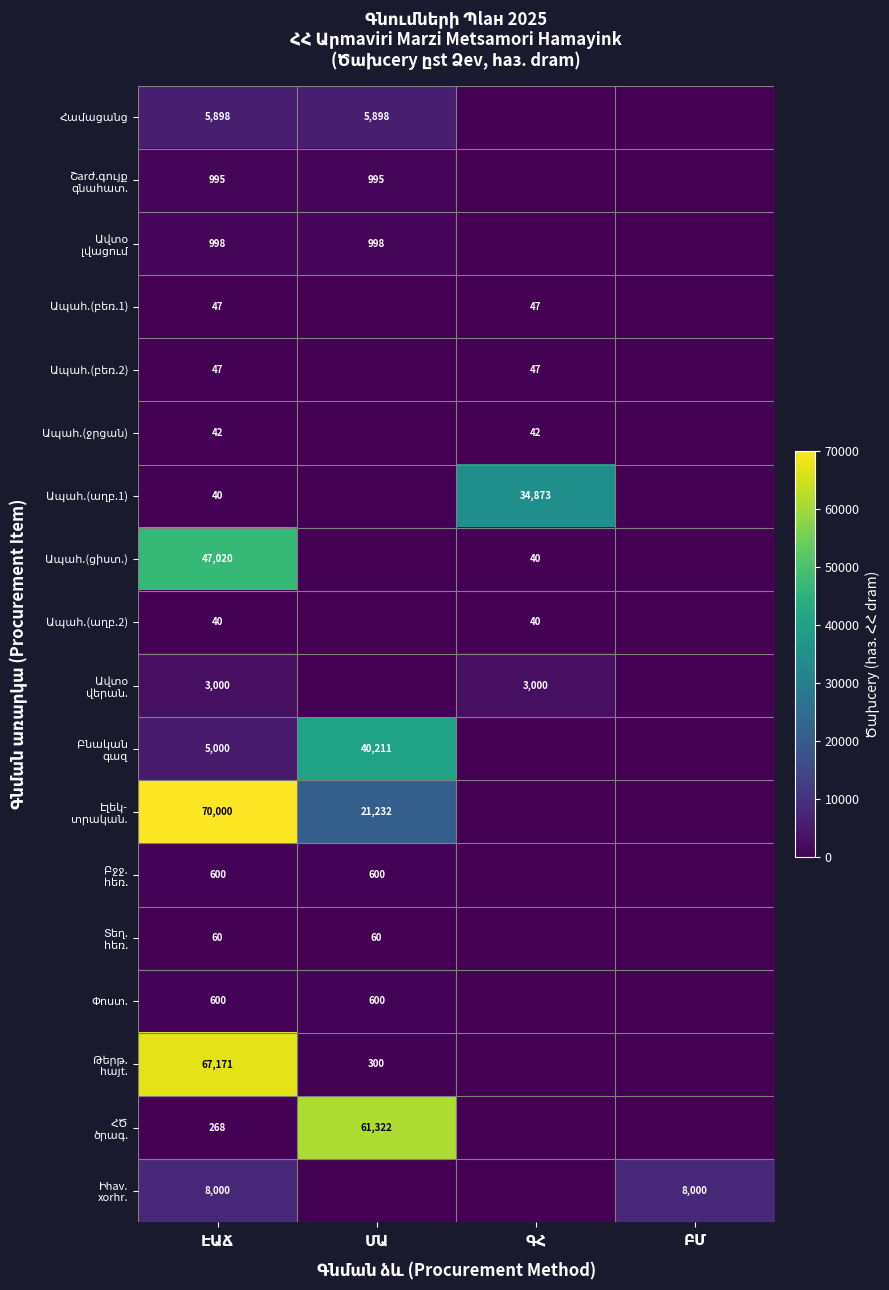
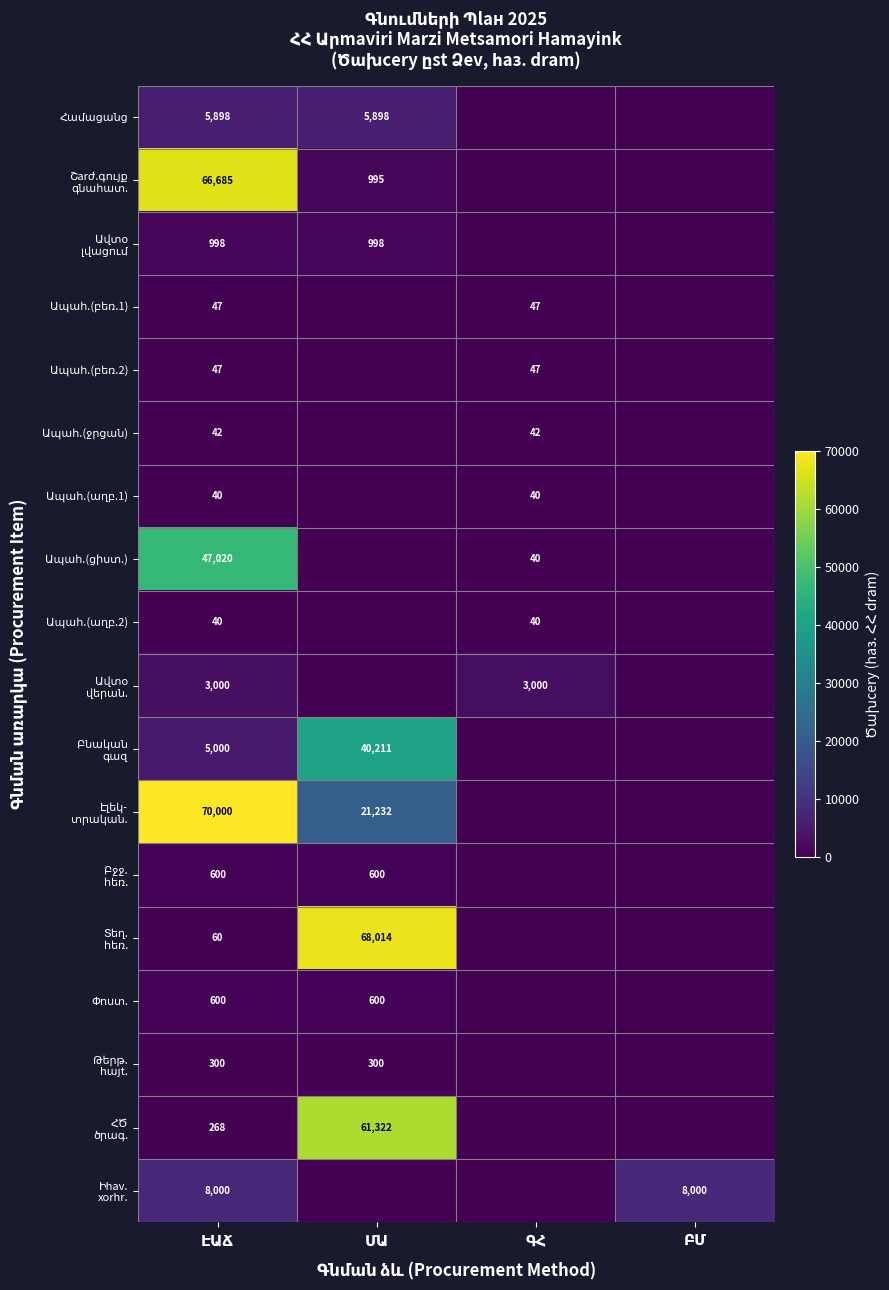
  {
    "Համացանց": {
      "ԷԱՃ": "5,898",
      "ՄԱ": "5,898"
    },
    "Շarժ.գույք գնահատ.": {
-     "ԷԱՃ": "995",
+     "ԷԱՃ": "66,685",
      "ՄԱ": "995"
    },
    "Ավտo լվացում": {
      "ԷԱՃ": "998",
      "ՄԱ": "998"
    },
    "Ապահ.(բեռ.1)": {
      "ԷԱՃ": "47",
      "ԳՀ": "47"
    },
    "Ապահ.(բեռ.2)": {
      "ԷԱՃ": "47",
      "ԳՀ": "47"
    },
    "Ապահ.(ջրցան)": {
      "ԷԱՃ": "42",
      "ԳՀ": "42"
    },
    "Ապահ.(աղբ.1)": {
      "ԷԱՃ": "40",
-     "ԳՀ": "34,873"
+     "ԳՀ": "40"
    },
    "Ապահ.(ցիստ.)": {
      "ԷԱՃ": "47,020",
      "ԳՀ": "40"
    },
    "Ապահ.(աղբ.2)": {
      "ԷԱՃ": "40",
      "ԳՀ": "40"
    },
    "Ավտo վերան.": {
      "ԷԱՃ": "3,000",
      "ԳՀ": "3,000"
    },
    "Բնական գազ": {
      "ԷԱՃ": "5,000",
      "ՄԱ": "40,211"
    },
    "Էլեկ- տրական.": {
      "ԷԱՃ": "70,000",
      "ՄԱ": "21,232"
    },
    "Բջջ. հեռ.": {
      "ԷԱՃ": "600",
      "ՄԱ": "600"
    },
    "Տեղ. հեռ.": {
      "ԷԱՃ": "60",
-     "ՄԱ": "60"
+     "ՄԱ": "68,014"
    },
    "Փոստ.": {
      "ԷԱՃ": "600",
      "ՄԱ": "600"
    },
    "Թերթ. hայt.": {
-     "ԷԱՃ": "67,171",
+     "ԷԱՃ": "300",
      "ՄԱ": "300"
    },
    "ՀԾ ծրագ.": {
      "ԷԱՃ": "268",
      "ՄԱ": "61,322"
    },
    "Իhav. xorhr.": {
      "ԷԱՃ": "8,000",
      "ԲՄ": "8,000"
    }
  }
